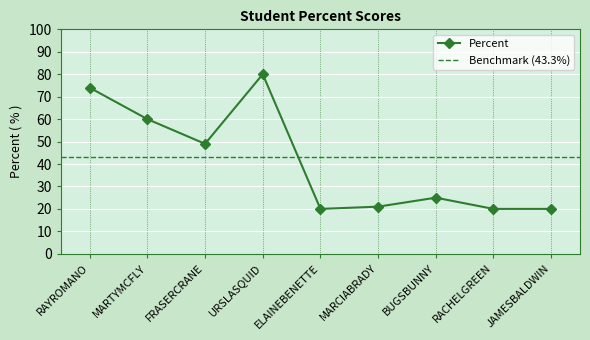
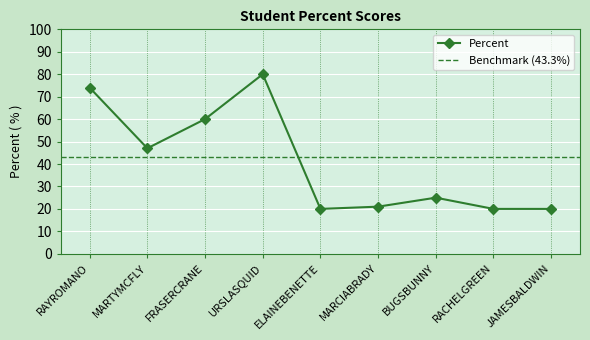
  {
    "RAYROMANO": 74,
-   "MARTYMCFLY": 60,
-   "FRASERCRANE": 49,
+   "MARTYMCFLY": 47,
+   "FRASERCRANE": 60,
    "URSLASQUID": 80,
    "ELAINEBENETTE": 20,
    "MARCIABRADY": 21,
    "BUGSBUNNY": 25,
    "RACHELGREEN": 20,
    "JAMESBALDWIN": 20
  }
